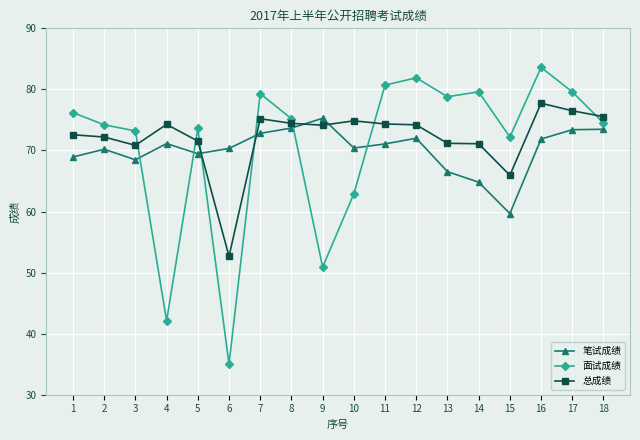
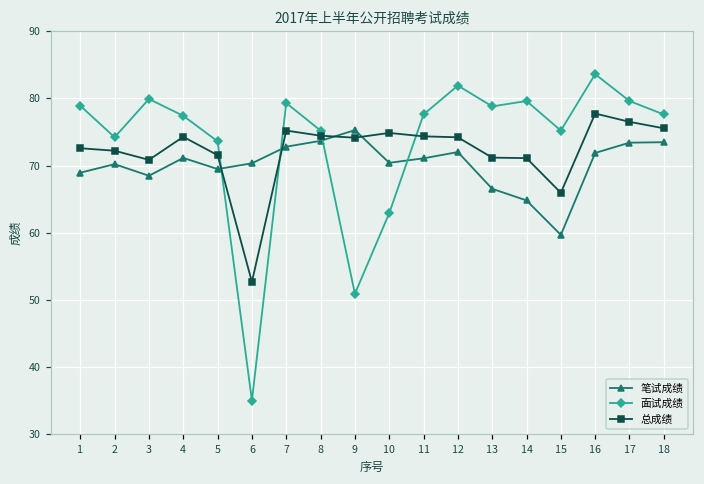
  {
    "面试成绩": {
-     "1": 76,
+     "1": 79,
      "2": 74,
-     "3": 73,
-     "4": 42,
+     "3": 80,
+     "4": 77,
      "5": 74,
      "6": 35,
      "7": 79,
      "8": 75,
      "9": 51,
      "10": 63,
-     "11": 81,
+     "11": 78,
      "12": 82,
      "13": 79,
      "14": 80,
-     "15": 72,
+     "15": 75,
      "16": 84,
      "17": 80,
-     "18": 75
+     "18": 78
    }
  }
